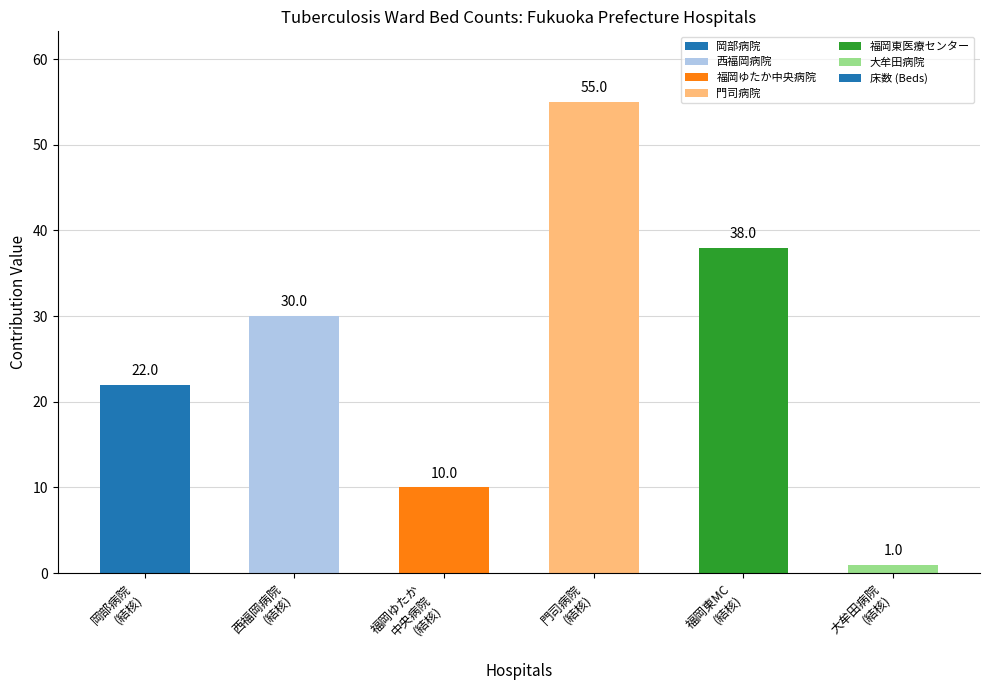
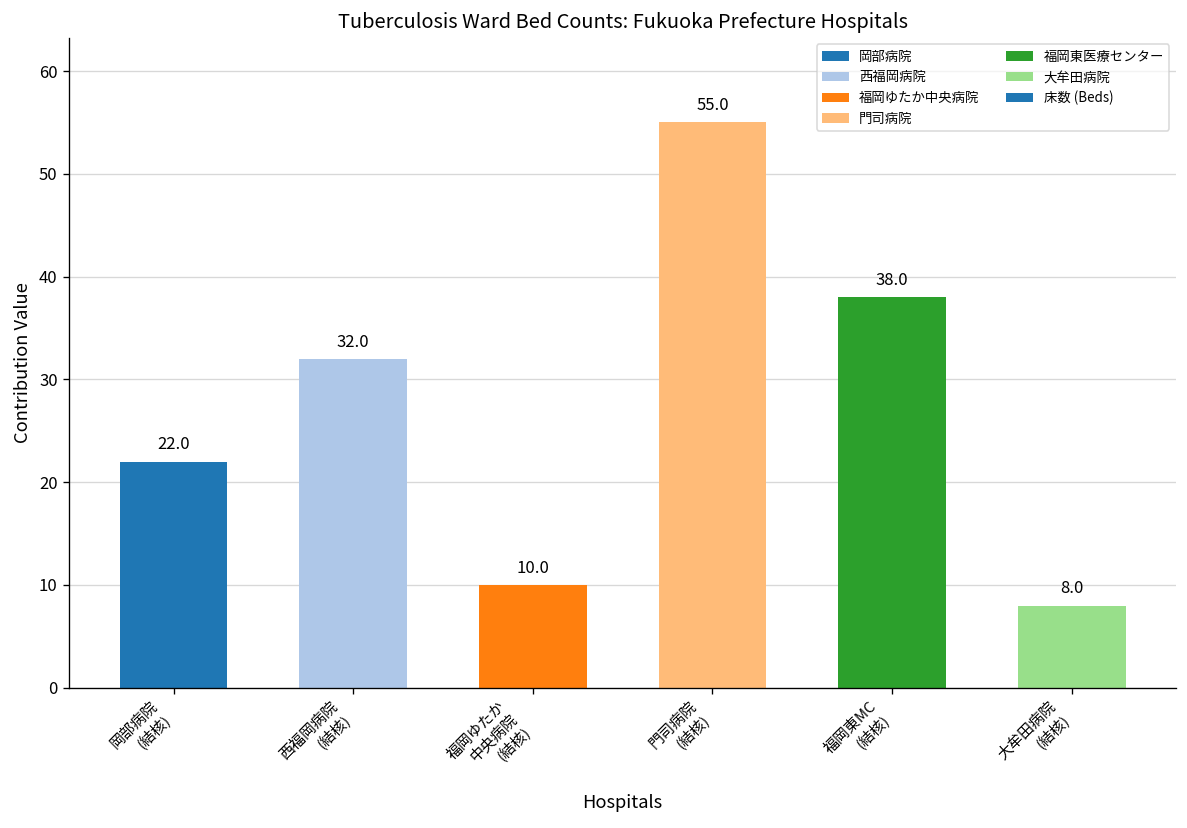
  {
    "岡部病院 (結核)": 22.0,
-   "西福岡病院 (結核)": 30.0,
+   "西福岡病院 (結核)": 32.0,
    "福岡ゆたか 中央病院 (結核)": 10.0,
    "門司病院 (結核)": 55.0,
    "福岡東MC (結核)": 38.0,
-   "大牟田病院 (結核)": 1.0
+   "大牟田病院 (結核)": 8.0
  }
